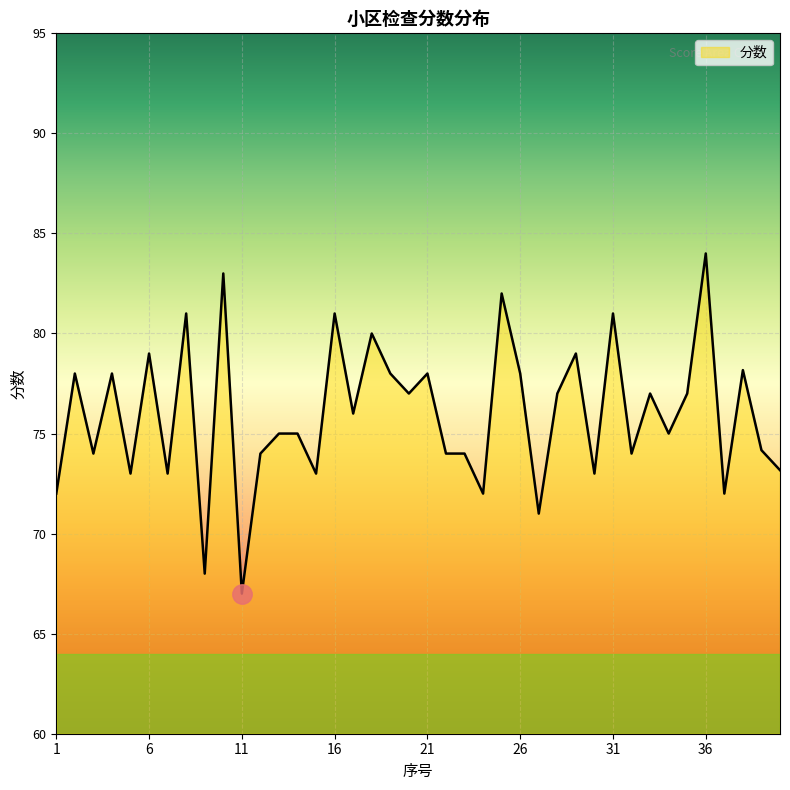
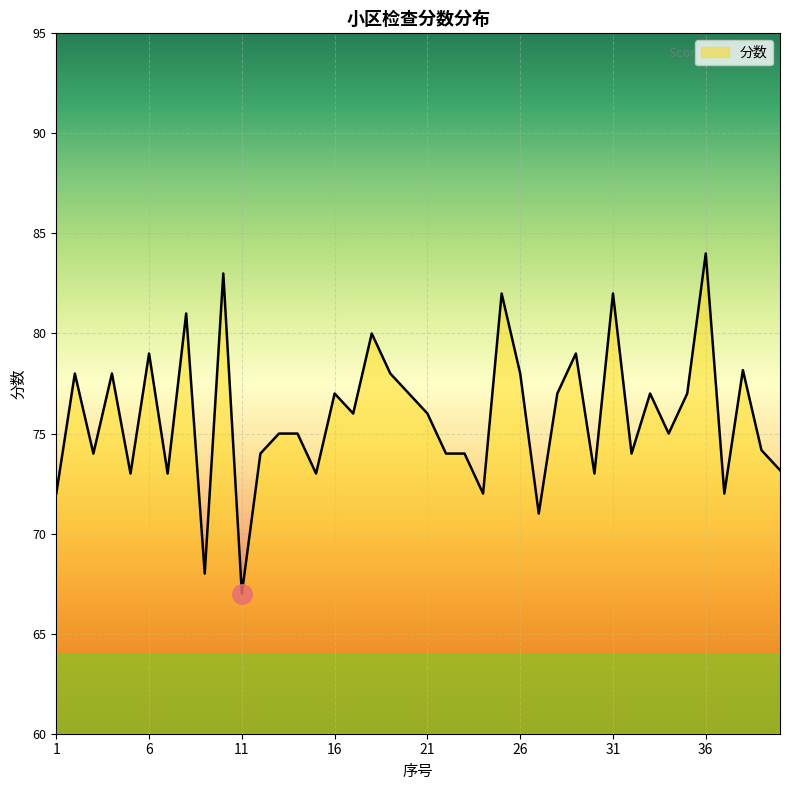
  {
    "分数": {
      "1": 72,
      "6": 79,
-     "16": 81,
-     "21": 78,
+     "16": 77,
+     "21": 76,
      "26": 78,
-     "31": 81,
+     "31": 82,
      "36": 84
    }
  }
